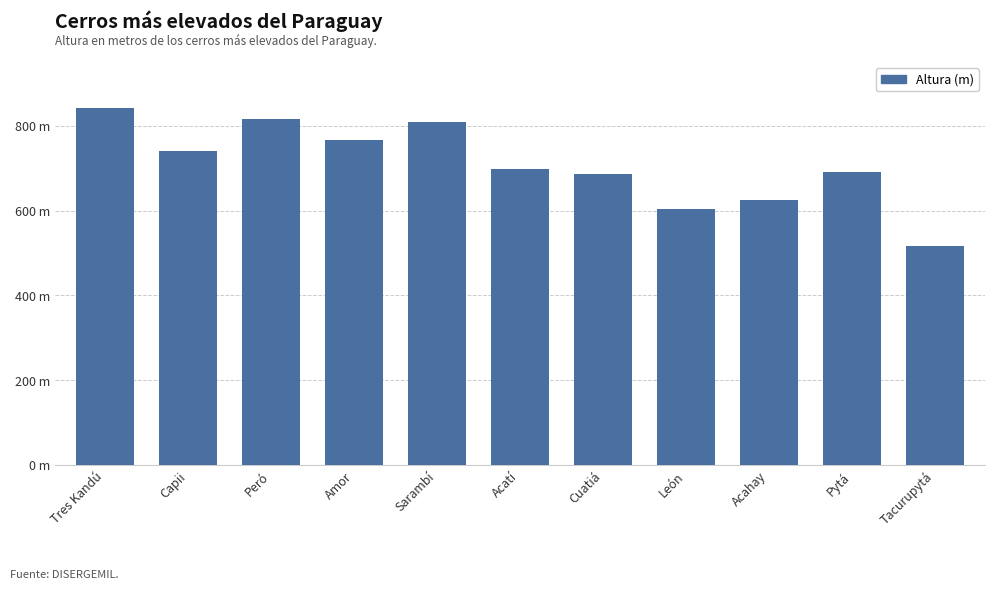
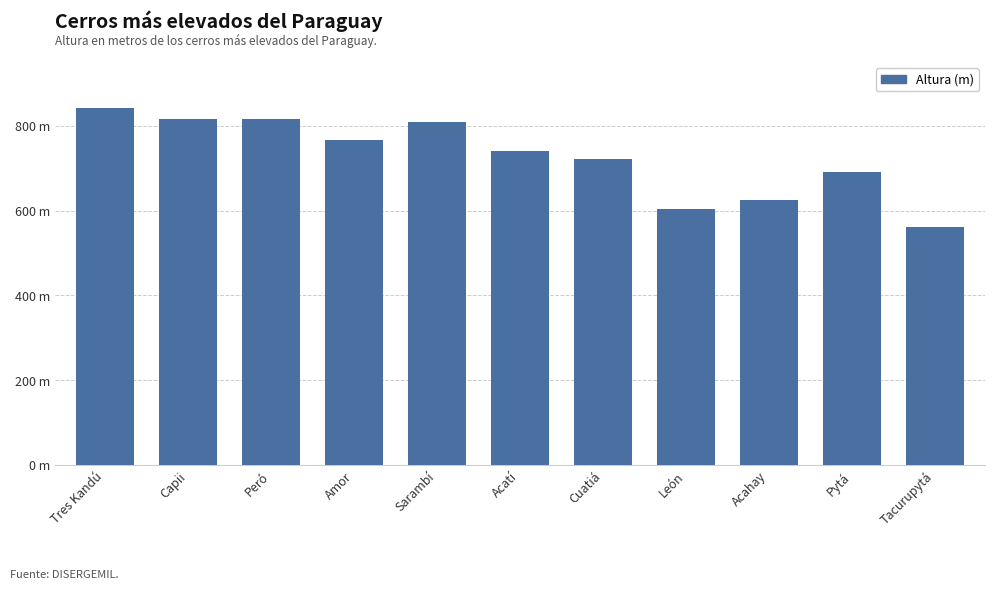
  {
    "Tres Kandú": "840 m",
-   "Capii": "740 m",
+   "Capii": "820 m",
    "Peró": "820 m",
    "Amor": "770 m",
    "Sarambí": "810 m",
-   "Acatí": "700 m",
-   "Cuatiá": "690 m",
+   "Acatí": "740 m",
+   "Cuatiá": "720 m",
    "León": "600 m",
    "Acahay": "630 m",
    "Pytá": "690 m",
-   "Tacurupytá": "520 m"
+   "Tacurupytá": "560 m"
  }
